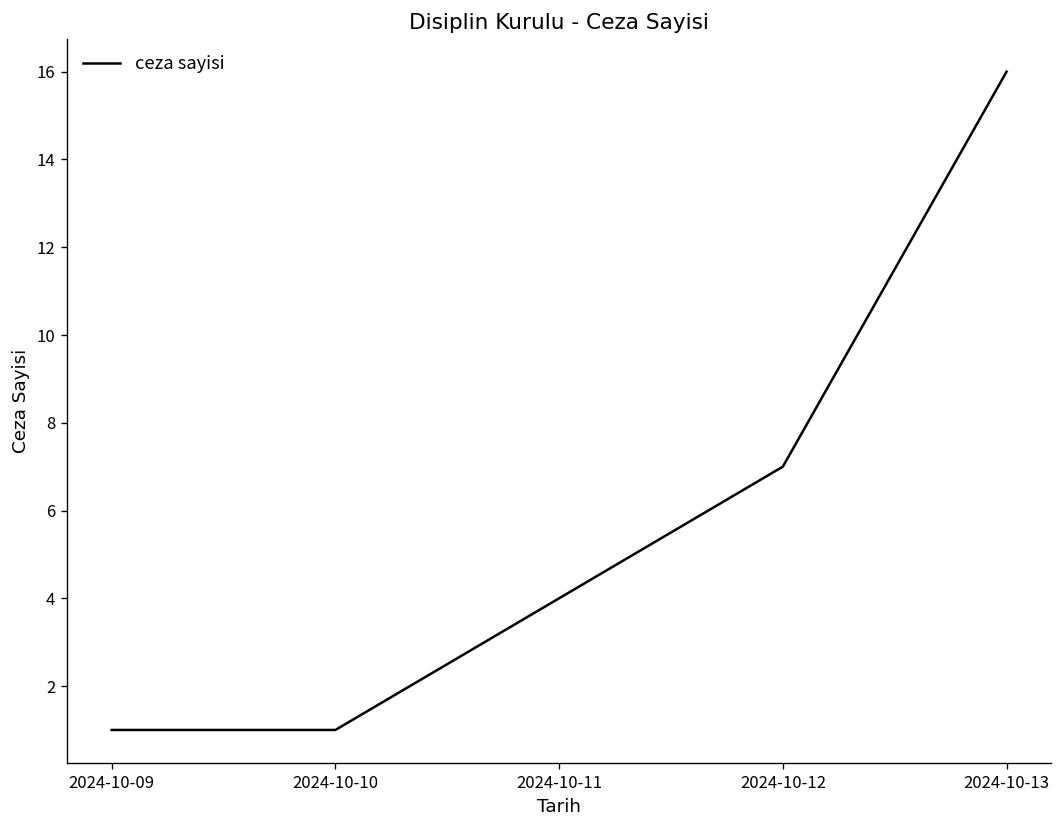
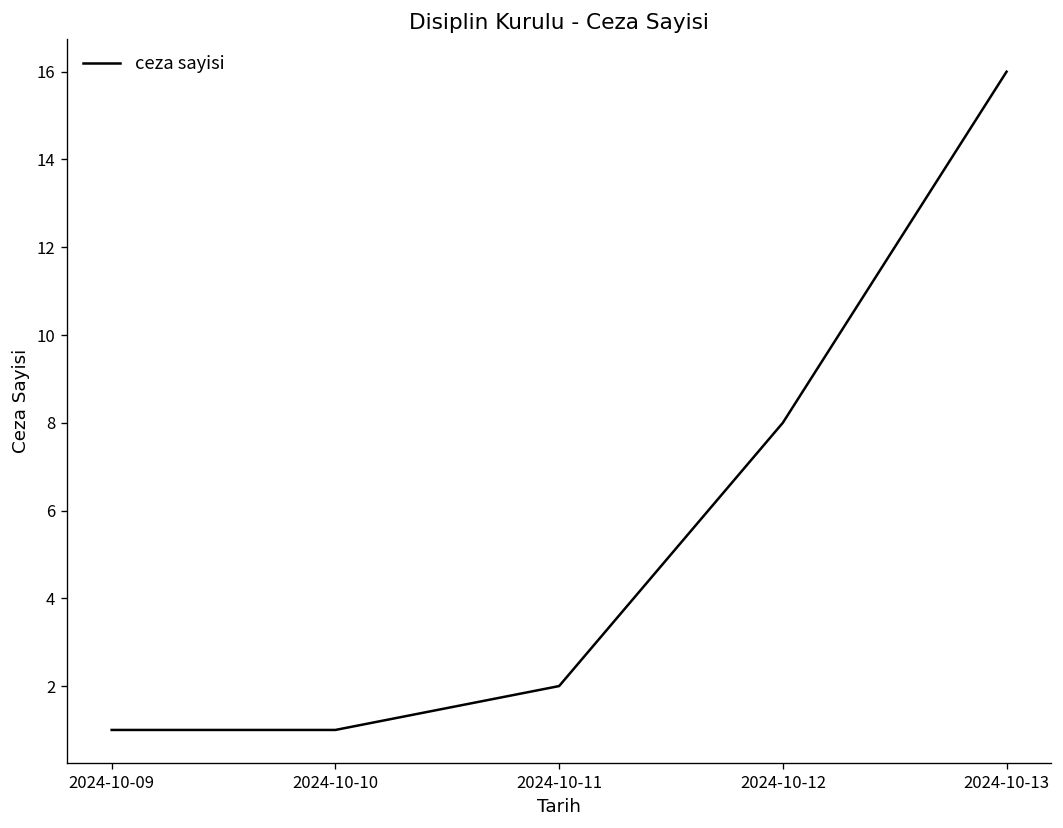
  {
    "2024-10-09": 1,
    "2024-10-10": 1,
-   "2024-10-11": 4,
-   "2024-10-12": 7,
+   "2024-10-11": 2,
+   "2024-10-12": 8,
    "2024-10-13": 16
  }
